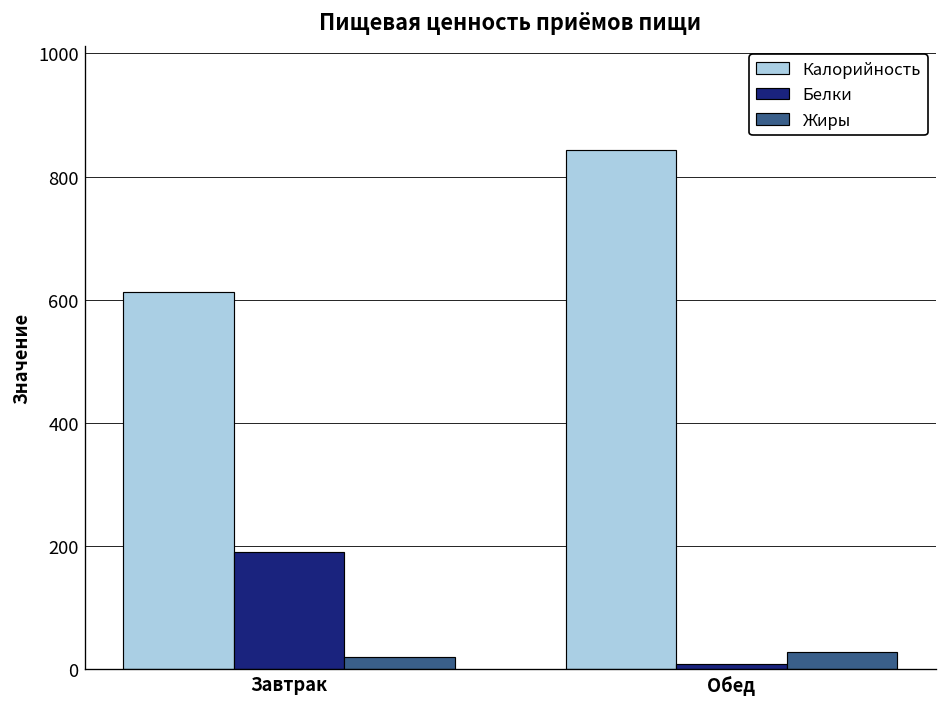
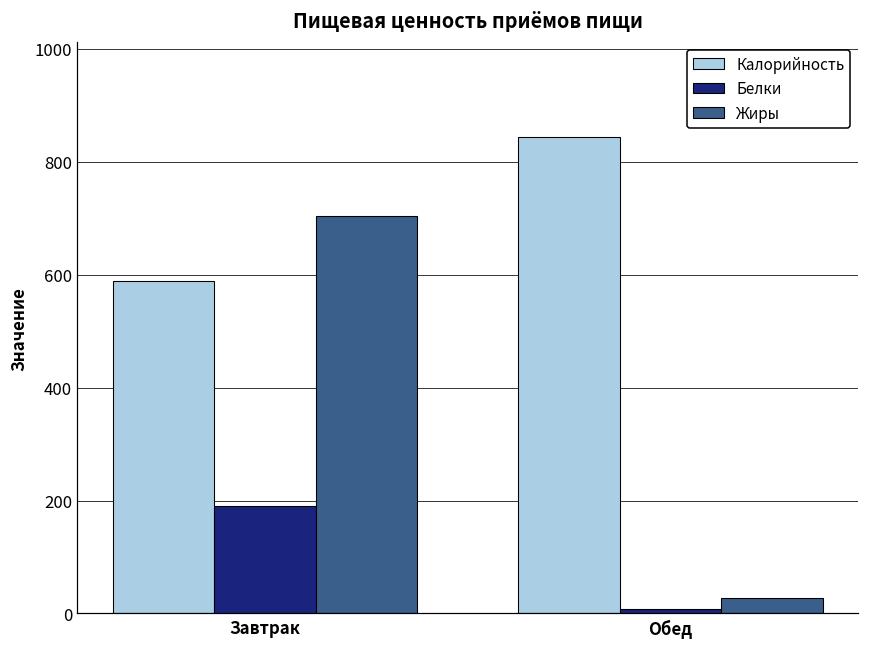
  {
    "Калорийность": {
-     "Завтрак": 610,
+     "Завтрак": 590,
      "Обед": 840
    },
    "Белки": {
      "Завтрак": 190,
      "Обед": 10
    },
    "Жиры": {
-     "Завтрак": 20,
+     "Завтрак": 700,
      "Обед": 30
    }
  }
